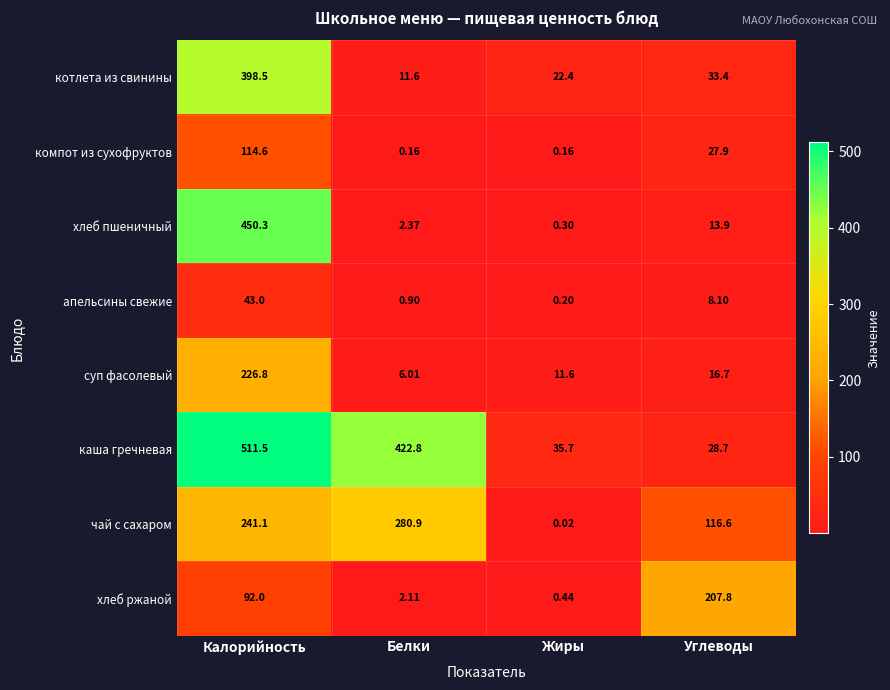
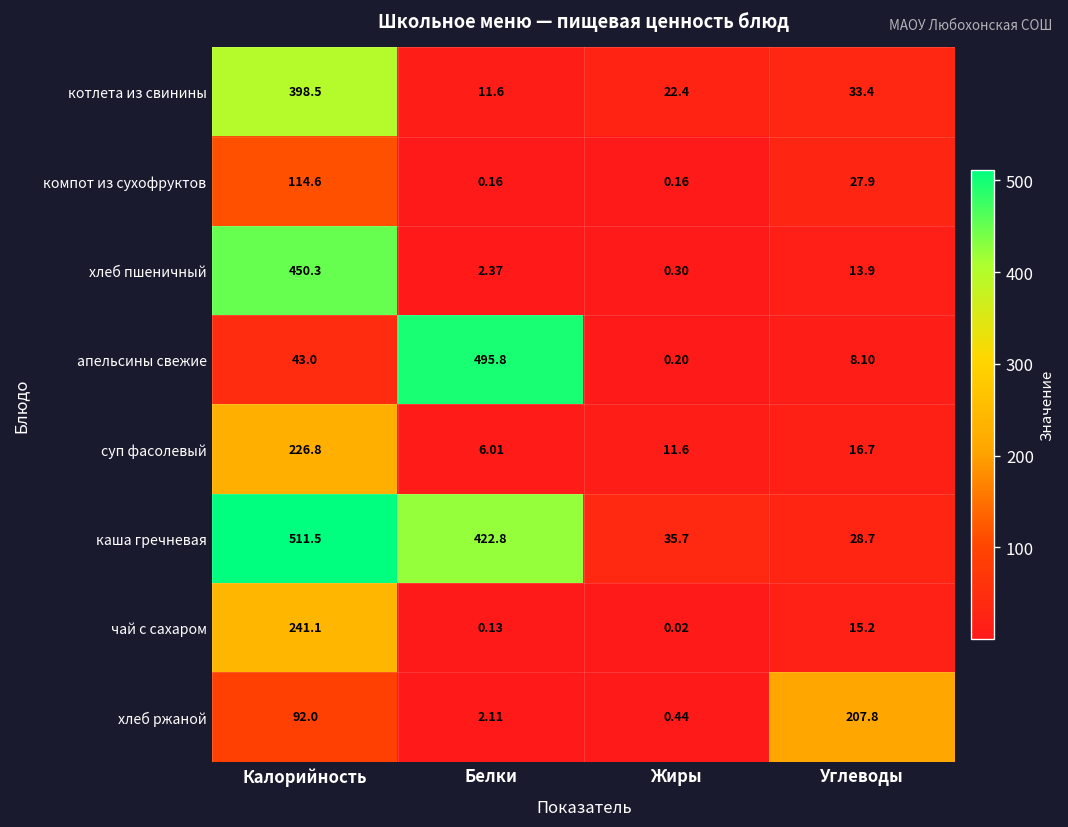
  {
    "котлета из свинины": {
      "Калорийность": 398.5,
      "Белки": 11.6,
      "Жиры": 22.4,
      "Углеводы": 33.4
    },
    "компот из сухофруктов": {
      "Калорийность": 114.6,
      "Белки": 0.16,
      "Жиры": 0.16,
      "Углеводы": 27.9
    },
    "хлеб пшеничный": {
      "Калорийность": 450.3,
      "Белки": 2.37,
      "Жиры": 0.30,
      "Углеводы": 13.9
    },
    "апельсины свежие": {
      "Калорийность": 43.0,
-     "Белки": 0.90,
+     "Белки": 495.8,
      "Жиры": 0.20,
      "Углеводы": 8.10
    },
    "суп фасолевый": {
      "Калорийность": 226.8,
      "Белки": 6.01,
      "Жиры": 11.6,
      "Углеводы": 16.7
    },
    "каша гречневая": {
      "Калорийность": 511.5,
      "Белки": 422.8,
      "Жиры": 35.7,
      "Углеводы": 28.7
    },
    "чай с сахаром": {
      "Калорийность": 241.1,
-     "Белки": 280.9,
+     "Белки": 0.13,
      "Жиры": 0.02,
-     "Углеводы": 116.6
+     "Углеводы": 15.2
    },
    "хлеб ржаной": {
      "Калорийность": 92.0,
      "Белки": 2.11,
      "Жиры": 0.44,
      "Углеводы": 207.8
    }
  }
